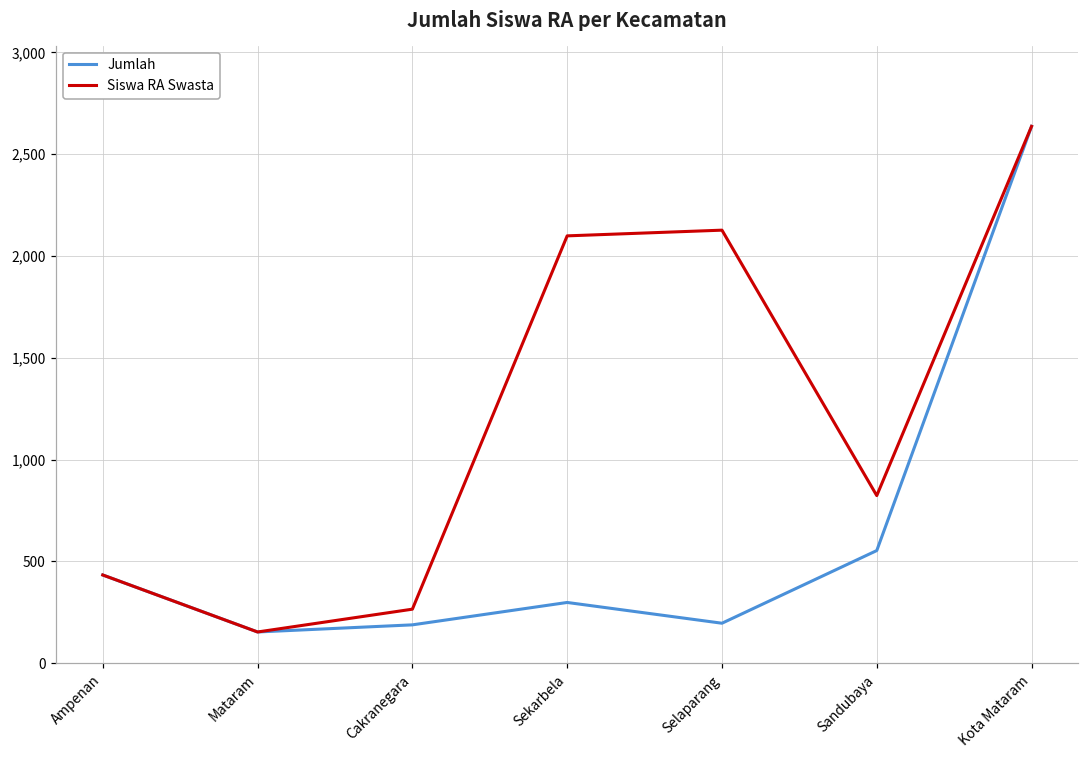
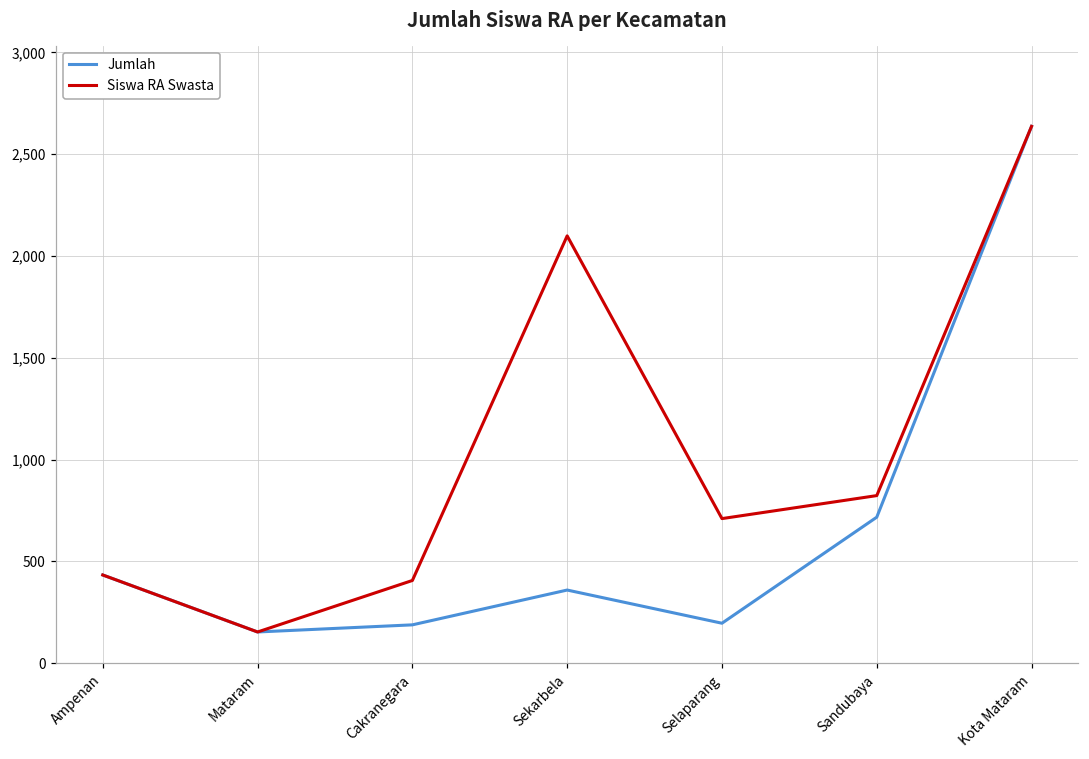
  {
    "Jumlah": {
      "Cakranegara": "190",
-     "Sekarbela": "300",
+     "Sekarbela": "360",
      "Selaparang": "200",
-     "Sandubaya": "550"
+     "Sandubaya": "720"
    },
    "Siswa RA Swasta": {
-     "Cakranegara": "270",
+     "Cakranegara": "410",
      "Sekarbela": "2,100",
-     "Selaparang": "2,130",
+     "Selaparang": "710",
      "Sandubaya": "820"
    }
  }
